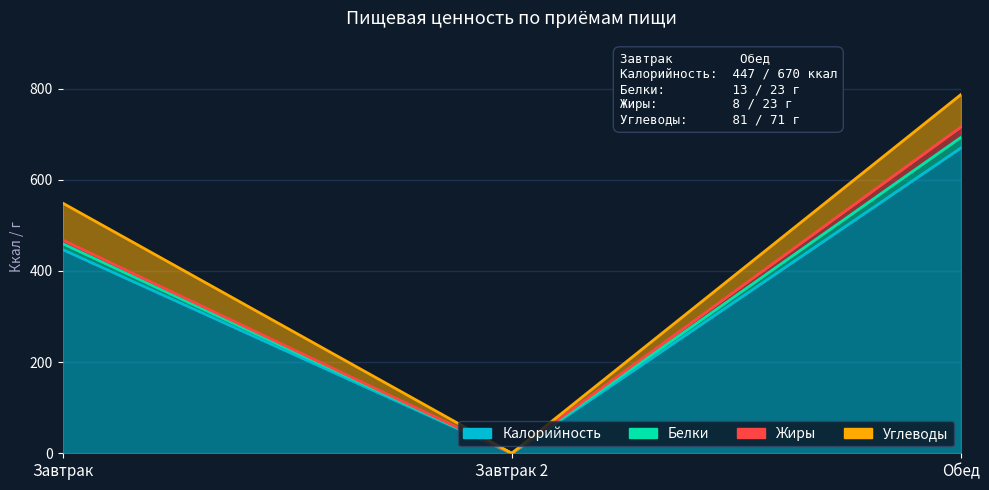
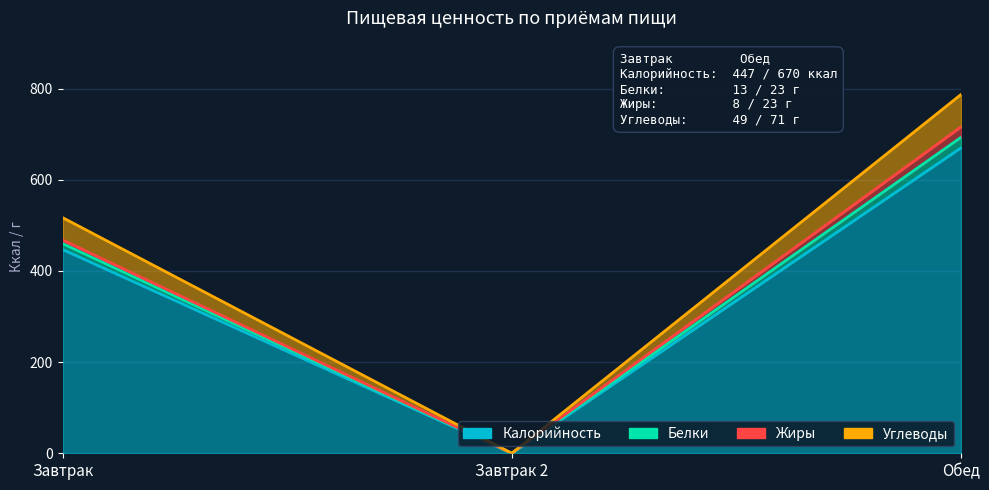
  {
    "Жиры": {
      "Завтрак": 10,
      "Обед": 20
    },
    "Углеводы": {
-     "Завтрак": 81
+     "Завтрак": 49
    }
  }
